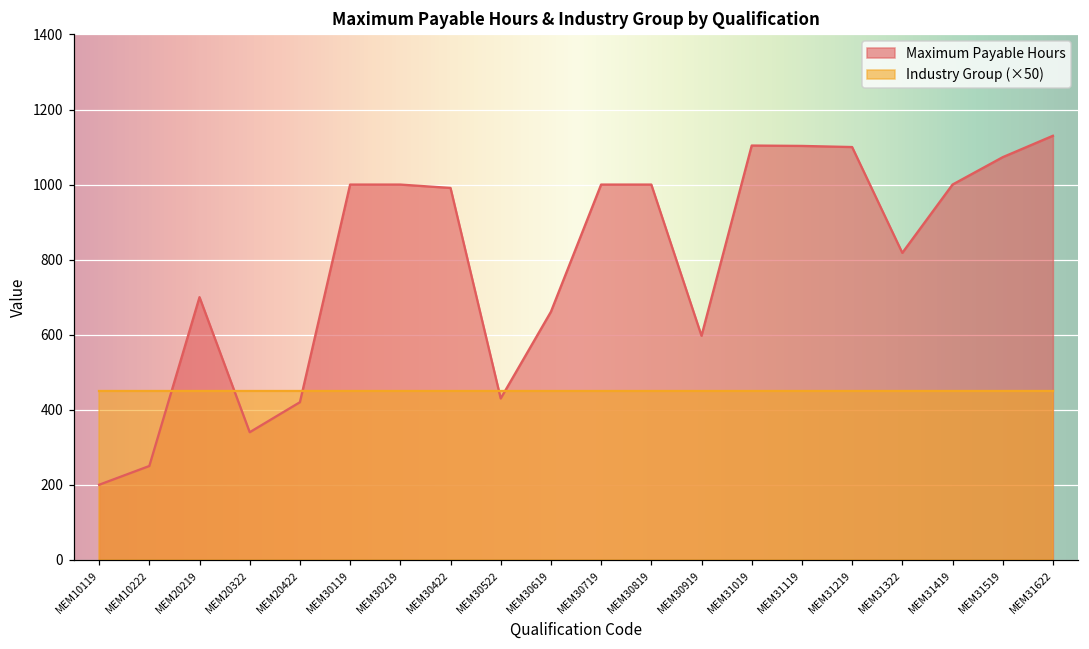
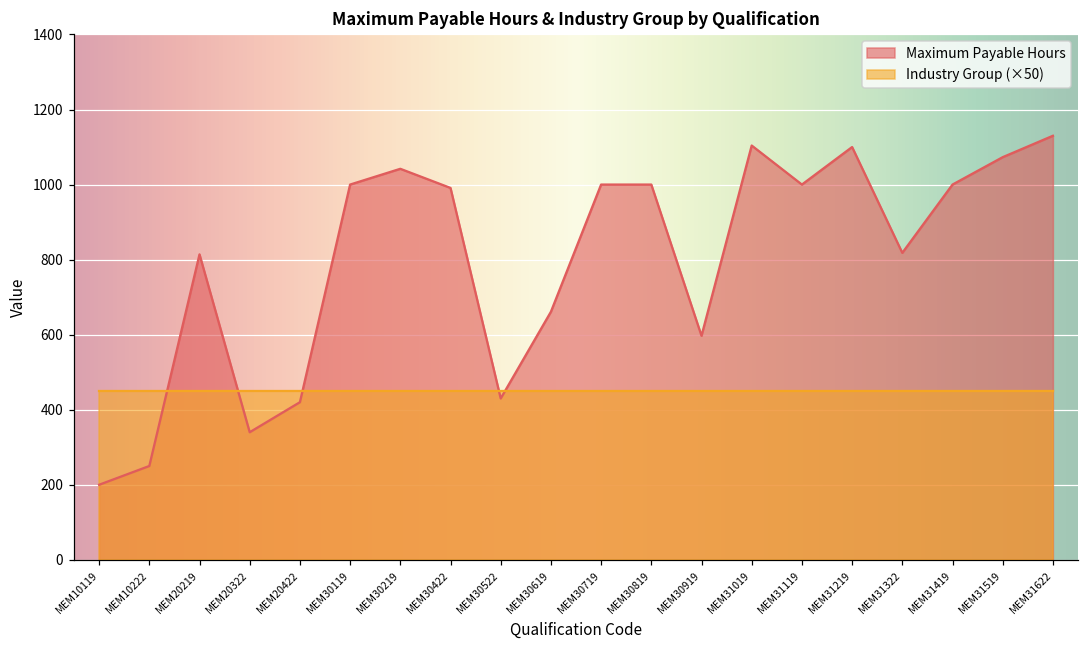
  {
    "Maximum Payable Hours": {
      "MEM10119": 200,
      "MEM10222": 250,
-     "MEM20219": 700,
+     "MEM20219": 810,
      "MEM20322": 340,
      "MEM20422": 420,
      "MEM30119": 1000,
-     "MEM30219": 1000,
+     "MEM30219": 1040,
      "MEM30422": 990,
      "MEM30522": 430,
      "MEM30619": 660,
      "MEM30719": 1000,
      "MEM30819": 1000,
      "MEM30919": 600,
      "MEM31019": 1100,
-     "MEM31119": 1100,
+     "MEM31119": 1000,
      "MEM31219": 1100,
      "MEM31322": 820,
      "MEM31419": 1000,
      "MEM31519": 1070,
      "MEM31622": 1130
    },
    "Industry Group (×50)": {
      "MEM10119": 450,
      "MEM10222": 450,
      "MEM20219": 450,
      "MEM20322": 450,
      "MEM20422": 450,
      "MEM30119": 450,
      "MEM30219": 450,
      "MEM30422": 450,
      "MEM30522": 450,
      "MEM30619": 450,
      "MEM30719": 450,
      "MEM30819": 450,
      "MEM30919": 450,
      "MEM31019": 450,
      "MEM31119": 450,
      "MEM31219": 450,
      "MEM31322": 450,
      "MEM31419": 450,
      "MEM31519": 450,
      "MEM31622": 450
    }
  }
